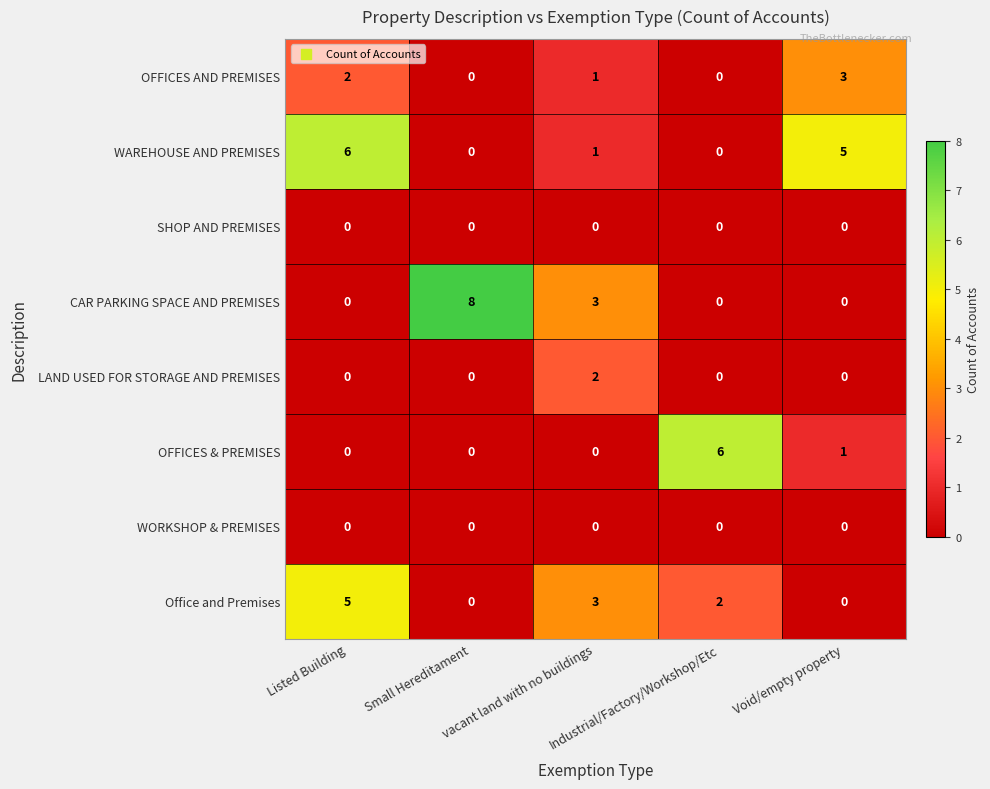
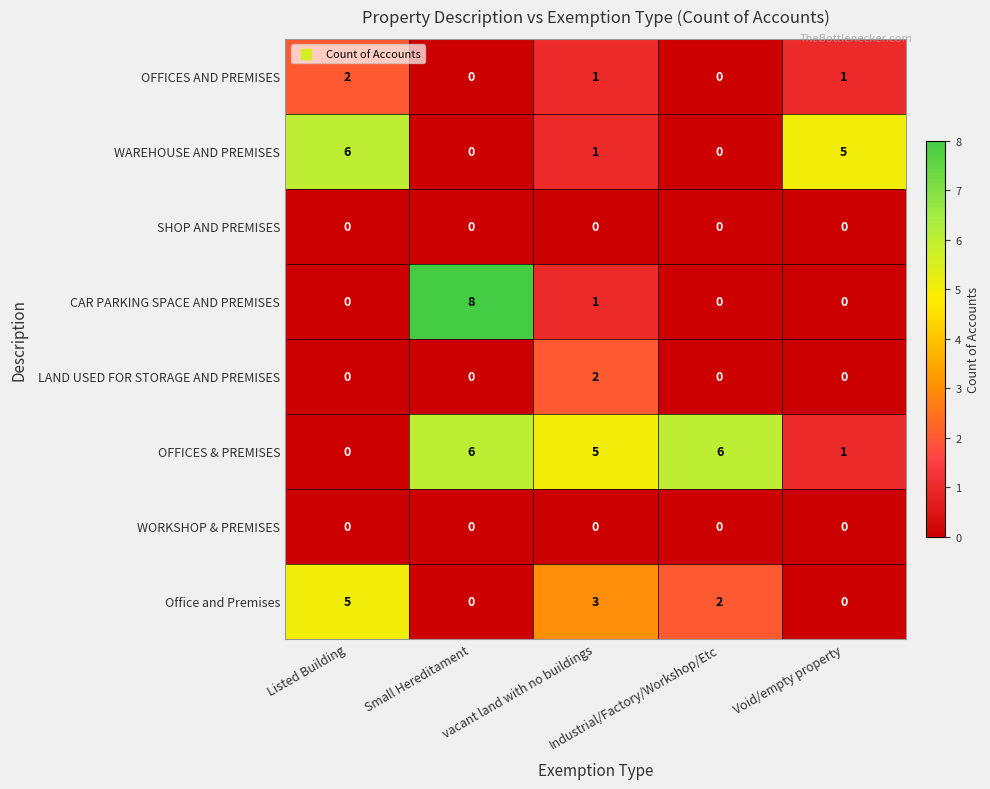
  {
    "OFFICES AND PREMISES": {
      "Listed Building": 2,
      "Small Hereditament": 0,
      "vacant land with no buildings": 1,
      "Industrial/Factory/Workshop/Etc": 0,
-     "Void/empty property": 3
+     "Void/empty property": 1
    },
    "WAREHOUSE AND PREMISES": {
      "Listed Building": 6,
      "Small Hereditament": 0,
      "vacant land with no buildings": 1,
      "Industrial/Factory/Workshop/Etc": 0,
      "Void/empty property": 5
    },
    "SHOP AND PREMISES": {
      "Listed Building": 0,
      "Small Hereditament": 0,
      "vacant land with no buildings": 0,
      "Industrial/Factory/Workshop/Etc": 0,
      "Void/empty property": 0
    },
    "CAR PARKING SPACE AND PREMISES": {
      "Listed Building": 0,
      "Small Hereditament": 8,
-     "vacant land with no buildings": 3,
+     "vacant land with no buildings": 1,
      "Industrial/Factory/Workshop/Etc": 0,
      "Void/empty property": 0
    },
    "LAND USED FOR STORAGE AND PREMISES": {
      "Listed Building": 0,
      "Small Hereditament": 0,
      "vacant land with no buildings": 2,
      "Industrial/Factory/Workshop/Etc": 0,
      "Void/empty property": 0
    },
    "OFFICES & PREMISES": {
      "Listed Building": 0,
-     "Small Hereditament": 0,
-     "vacant land with no buildings": 0,
+     "Small Hereditament": 6,
+     "vacant land with no buildings": 5,
      "Industrial/Factory/Workshop/Etc": 6,
      "Void/empty property": 1
    },
    "WORKSHOP & PREMISES": {
      "Listed Building": 0,
      "Small Hereditament": 0,
      "vacant land with no buildings": 0,
      "Industrial/Factory/Workshop/Etc": 0,
      "Void/empty property": 0
    },
    "Office and Premises": {
      "Listed Building": 5,
      "Small Hereditament": 0,
      "vacant land with no buildings": 3,
      "Industrial/Factory/Workshop/Etc": 2,
      "Void/empty property": 0
    }
  }
